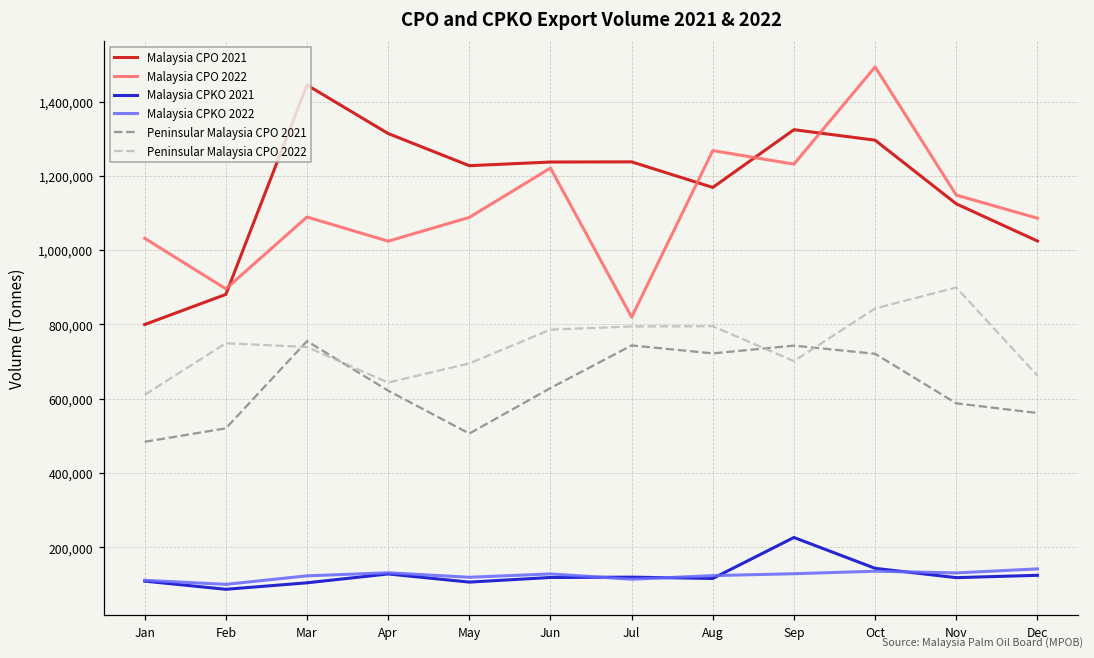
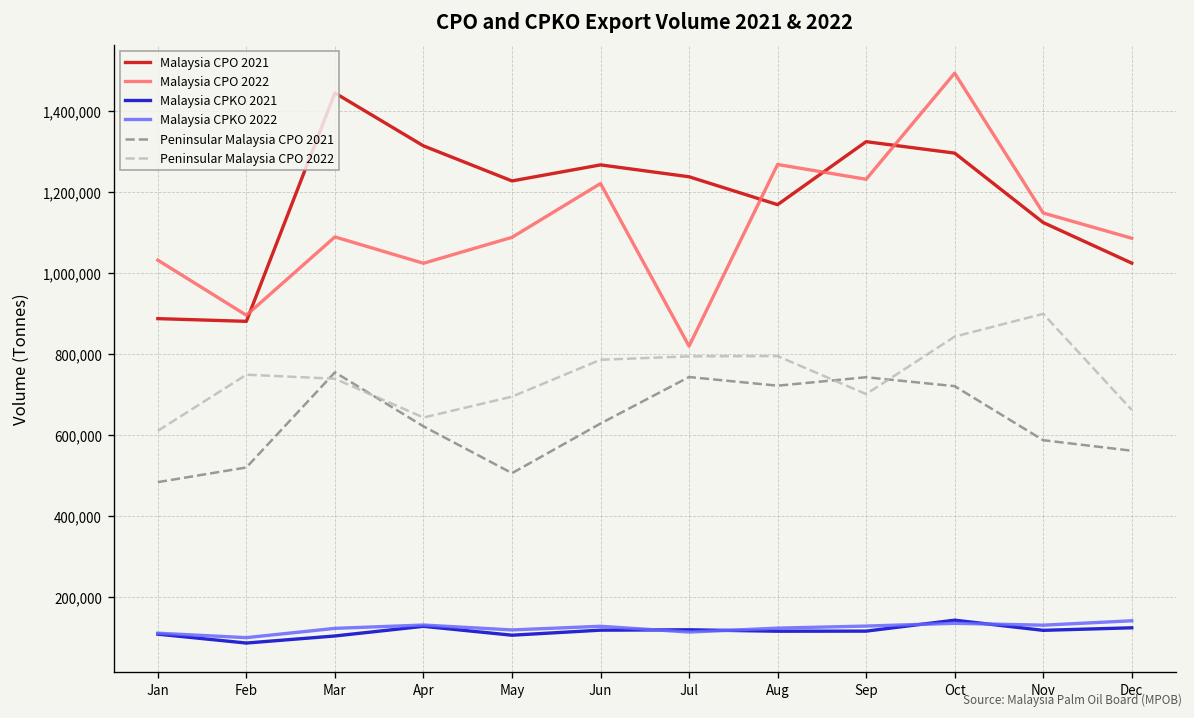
  {
    "Malaysia CPO 2021": {
-     "Jan": "800,000",
+     "Jan": "890,000",
      "Feb": "880,000",
      "Apr": "1,310,000",
      "May": "1,230,000",
-     "Jun": "1,240,000",
+     "Jun": "1,270,000",
      "Jul": "1,240,000",
      "Aug": "1,170,000",
      "Sep": "1,320,000",
      "Oct": "1,300,000",
      "Nov": "1,120,000",
      "Dec": "1,020,000"
    },
    "Malaysia CPO 2022": {
      "Jan": "1,030,000",
      "Feb": "900,000",
      "Mar": "1,090,000",
      "Apr": "1,020,000",
      "May": "1,090,000",
      "Jun": "1,220,000",
      "Jul": "820,000",
      "Aug": "1,270,000",
      "Sep": "1,230,000",
      "Oct": "1,490,000",
      "Nov": "1,150,000",
      "Dec": "1,090,000"
    },
    "Malaysia CPKO 2021": {
      "Feb": "90,000",
      "Mar": "100,000",
      "May": "110,000",
      "Jun": "120,000",
      "Aug": "120,000",
-     "Sep": "230,000",
+     "Sep": "120,000",
      "Oct": "140,000",
      "Nov": "120,000",
      "Dec": "120,000"
    },
    "Malaysia CPKO 2022": {
      "Feb": "100,000",
      "Mar": "120,000",
      "May": "120,000",
      "Jun": "130,000",
      "Aug": "120,000",
      "Sep": "130,000",
      "Oct": "140,000",
      "Nov": "130,000",
      "Dec": "140,000"
    },
    "Peninsular Malaysia CPO 2021": {
      "Jan": "480,000",
      "Feb": "520,000",
      "Mar": "760,000",
      "Apr": "620,000",
      "May": "510,000",
      "Jun": "630,000",
      "Jul": "740,000",
      "Aug": "720,000",
      "Sep": "740,000",
      "Oct": "720,000",
      "Nov": "590,000",
      "Dec": "560,000"
    },
    "Peninsular Malaysia CPO 2022": {
      "Jan": "610,000",
      "Feb": "750,000",
      "Mar": "740,000",
      "Apr": "640,000",
      "May": "700,000",
      "Jun": "790,000",
      "Jul": "790,000",
      "Aug": "800,000",
      "Sep": "700,000",
      "Oct": "840,000",
      "Nov": "900,000",
      "Dec": "660,000"
    }
  }
